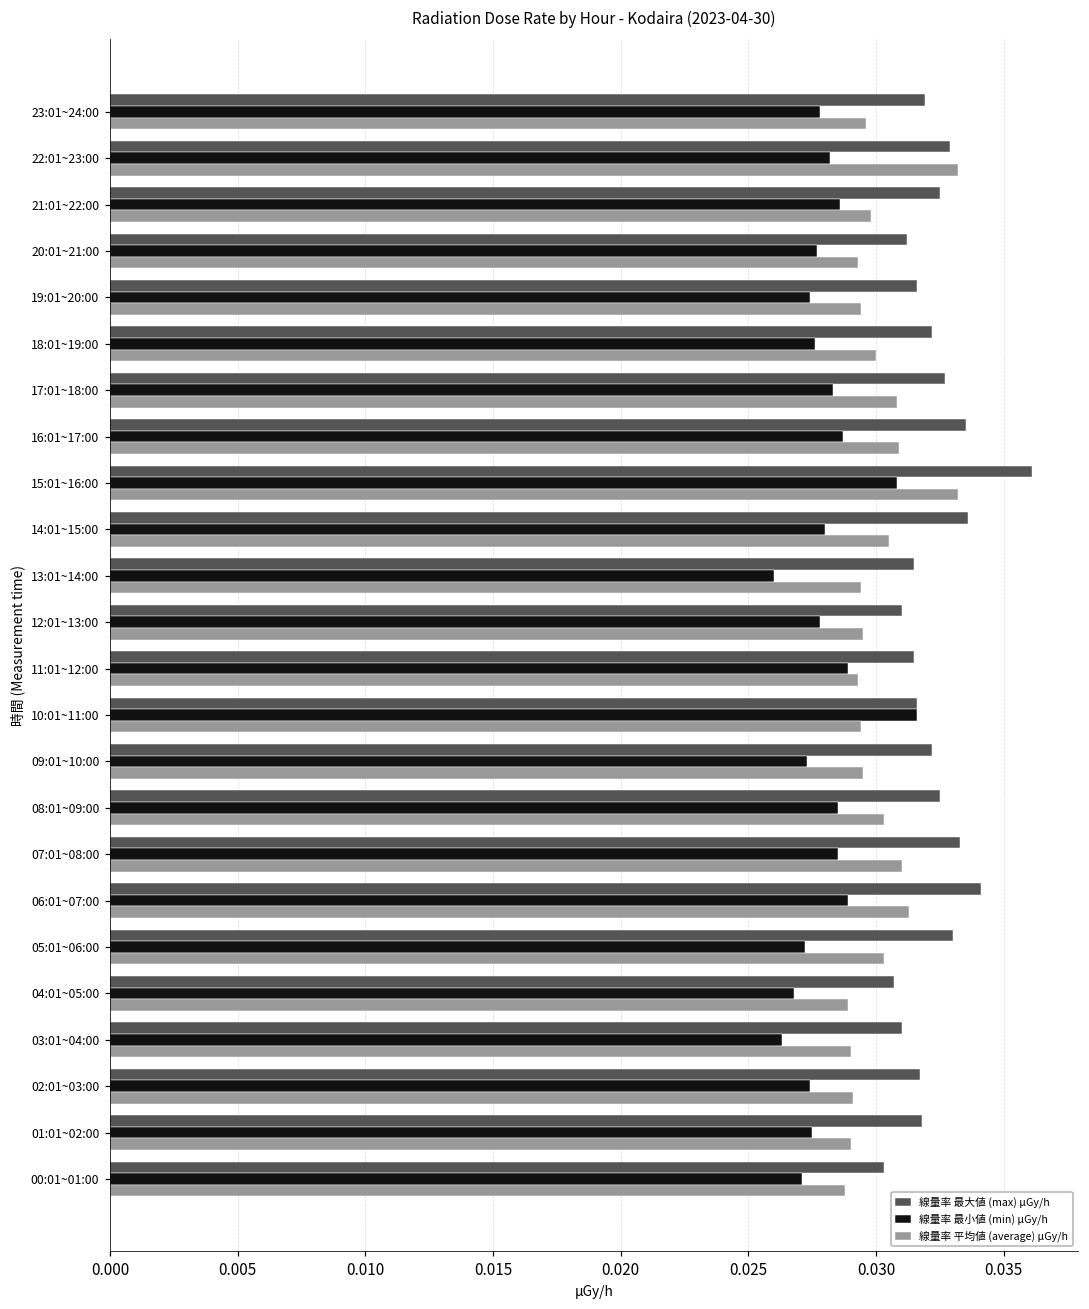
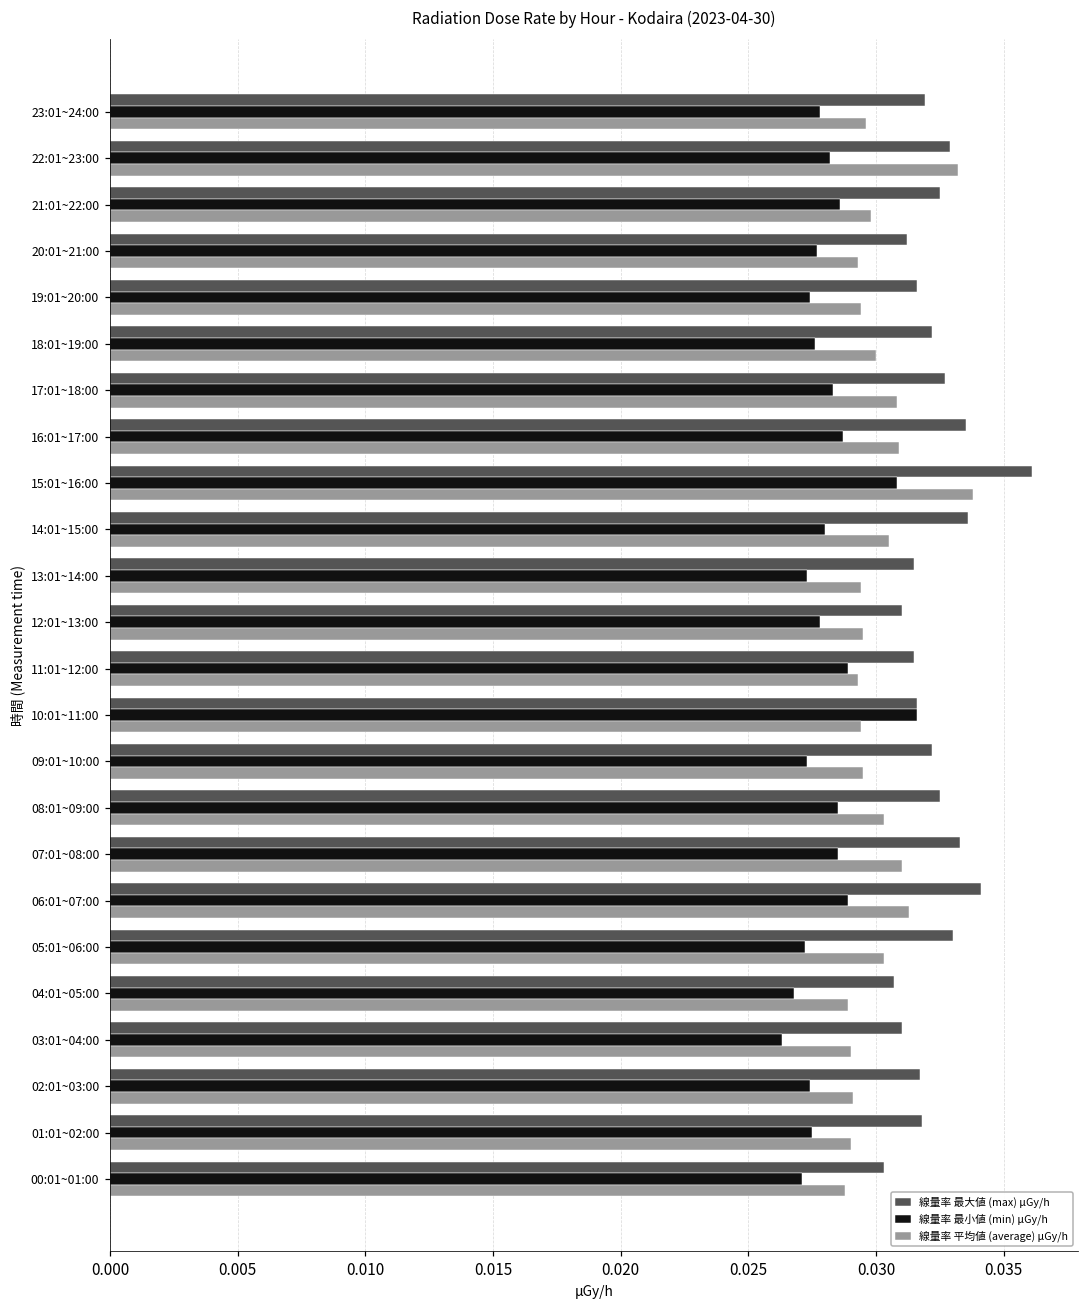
  {
    "線量率 最大値 (max) μGy/h": {
      "23:01~24:00": 0.0319,
      "22:01~23:00": 0.0329,
      "21:01~22:00": 0.0325,
      "20:01~21:00": 0.0312,
      "19:01~20:00": 0.0316,
      "18:01~19:00": 0.0322,
      "17:01~18:00": 0.0327,
      "16:01~17:00": 0.0335,
      "15:01~16:00": 0.0361,
      "14:01~15:00": 0.0336,
      "13:01~14:00": 0.0315,
      "12:01~13:00": 0.0310,
      "11:01~12:00": 0.0315,
      "10:01~11:00": 0.0316,
      "09:01~10:00": 0.0322,
      "08:01~09:00": 0.0325,
      "07:01~08:00": 0.0333,
      "06:01~07:00": 0.0341,
      "05:01~06:00": 0.0330,
      "04:01~05:00": 0.0307,
      "03:01~04:00": 0.0310,
      "02:01~03:00": 0.0317,
      "01:01~02:00": 0.0318,
      "00:01~01:00": 0.0303
    },
    "線量率 最小値 (min) μGy/h": {
      "23:01~24:00": 0.0278,
      "22:01~23:00": 0.0282,
      "21:01~22:00": 0.0286,
      "20:01~21:00": 0.0277,
      "19:01~20:00": 0.0274,
      "18:01~19:00": 0.0276,
      "17:01~18:00": 0.0283,
      "16:01~17:00": 0.0287,
      "15:01~16:00": 0.0308,
      "14:01~15:00": 0.0280,
-     "13:01~14:00": 0.0260,
+     "13:01~14:00": 0.0273,
      "12:01~13:00": 0.0278,
      "11:01~12:00": 0.0289,
      "10:01~11:00": 0.0316,
      "09:01~10:00": 0.0273,
      "08:01~09:00": 0.0285,
      "07:01~08:00": 0.0285,
      "06:01~07:00": 0.0289,
      "05:01~06:00": 0.0272,
      "04:01~05:00": 0.0268,
      "03:01~04:00": 0.0263,
      "02:01~03:00": 0.0274,
      "01:01~02:00": 0.0275,
      "00:01~01:00": 0.0271
    },
    "線量率 平均値 (average) μGy/h": {
      "23:01~24:00": 0.0296,
      "22:01~23:00": 0.0332,
      "21:01~22:00": 0.0298,
      "20:01~21:00": 0.0293,
      "19:01~20:00": 0.0294,
      "18:01~19:00": 0.0300,
      "17:01~18:00": 0.0308,
      "16:01~17:00": 0.0309,
-     "15:01~16:00": 0.0332,
+     "15:01~16:00": 0.0338,
      "14:01~15:00": 0.0305,
      "13:01~14:00": 0.0294,
      "12:01~13:00": 0.0295,
      "11:01~12:00": 0.0293,
      "10:01~11:00": 0.0294,
      "09:01~10:00": 0.0295,
      "08:01~09:00": 0.0303,
      "07:01~08:00": 0.0310,
      "06:01~07:00": 0.0313,
      "05:01~06:00": 0.0303,
      "04:01~05:00": 0.0289,
      "03:01~04:00": 0.0290,
      "02:01~03:00": 0.0291,
      "01:01~02:00": 0.0290,
      "00:01~01:00": 0.0288
    }
  }
